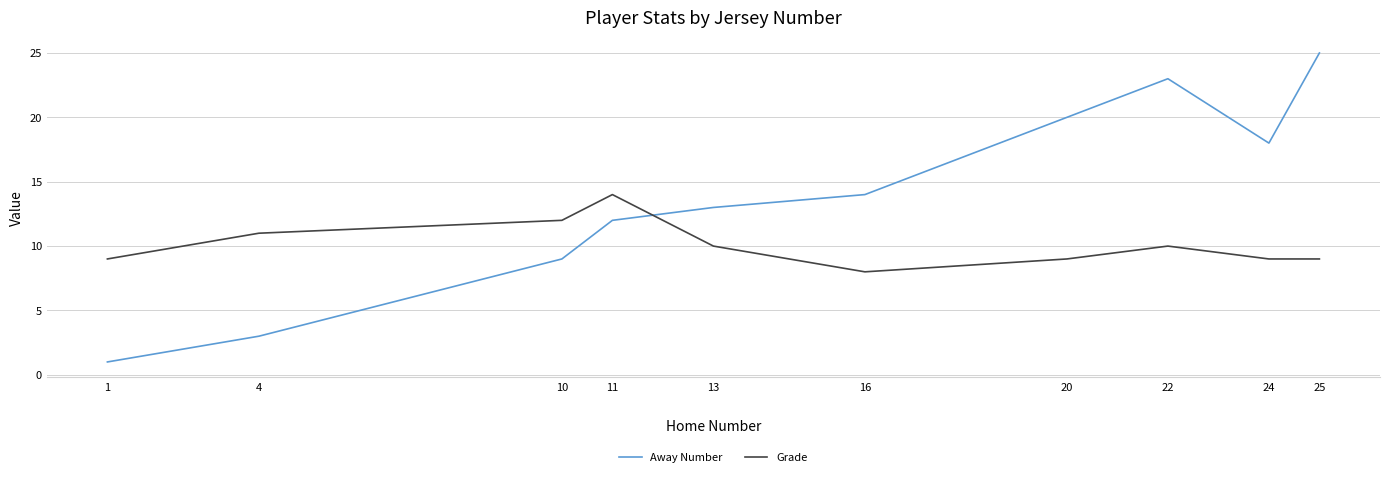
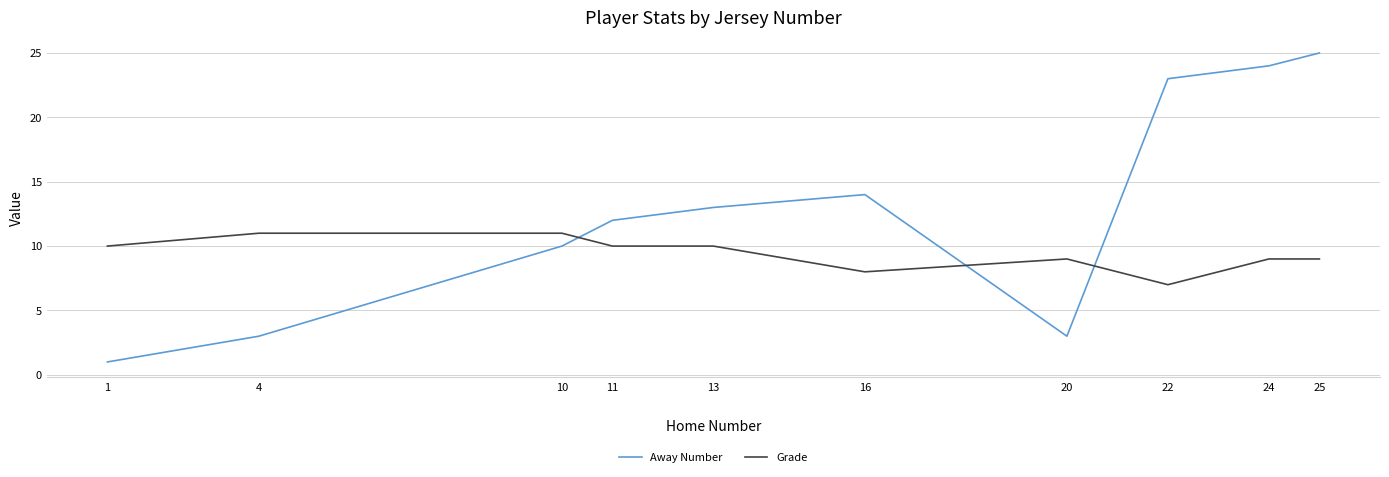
  {
    "Away Number": {
      "1": 1,
      "4": 3,
-     "10": 9,
+     "10": 10,
      "11": 12,
      "13": 13,
      "16": 14,
-     "20": 20,
+     "20": 3,
      "22": 23,
-     "24": 18,
+     "24": 24,
      "25": 25
    },
    "Grade": {
-     "1": 9,
+     "1": 10,
      "4": 11,
-     "10": 12,
-     "11": 14,
+     "10": 11,
+     "11": 10,
      "13": 10,
      "16": 8,
      "20": 9,
-     "22": 10,
+     "22": 7,
      "24": 9,
      "25": 9
    }
  }
